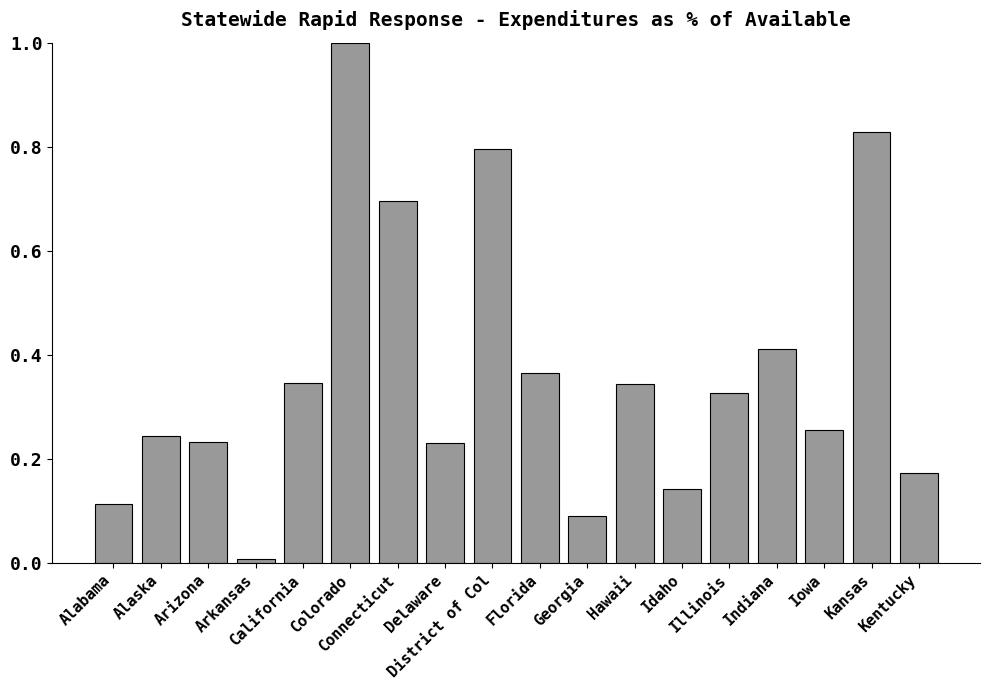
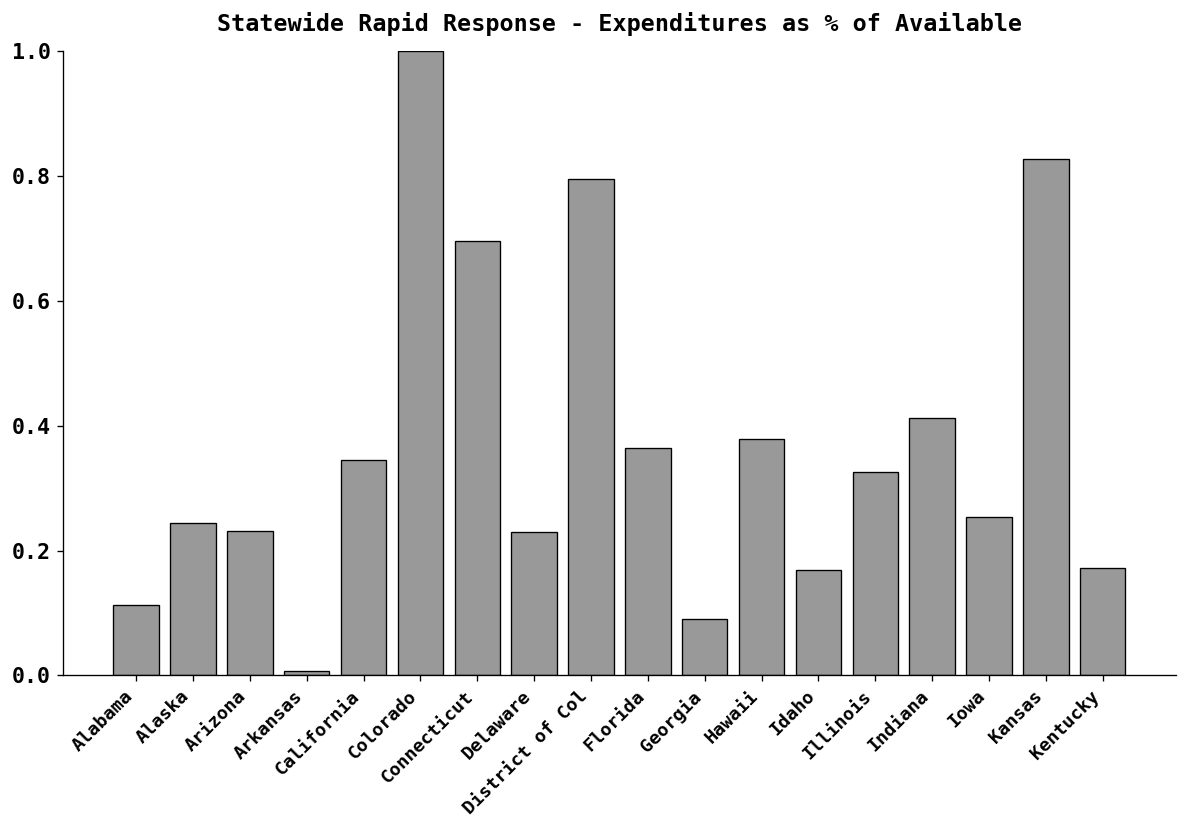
  {
    "Alabama": 0.11,
    "Alaska": 0.24,
    "Arizona": 0.23,
    "Arkansas": 0.01,
    "California": 0.35,
    "Colorado": 1.00,
    "Connecticut": 0.70,
    "Delaware": 0.23,
    "District of Col": 0.80,
    "Florida": 0.36,
    "Georgia": 0.09,
-   "Hawaii": 0.34,
-   "Idaho": 0.14,
+   "Hawaii": 0.38,
+   "Idaho": 0.17,
    "Illinois": 0.33,
    "Indiana": 0.41,
    "Iowa": 0.25,
    "Kansas": 0.83,
    "Kentucky": 0.17
  }
